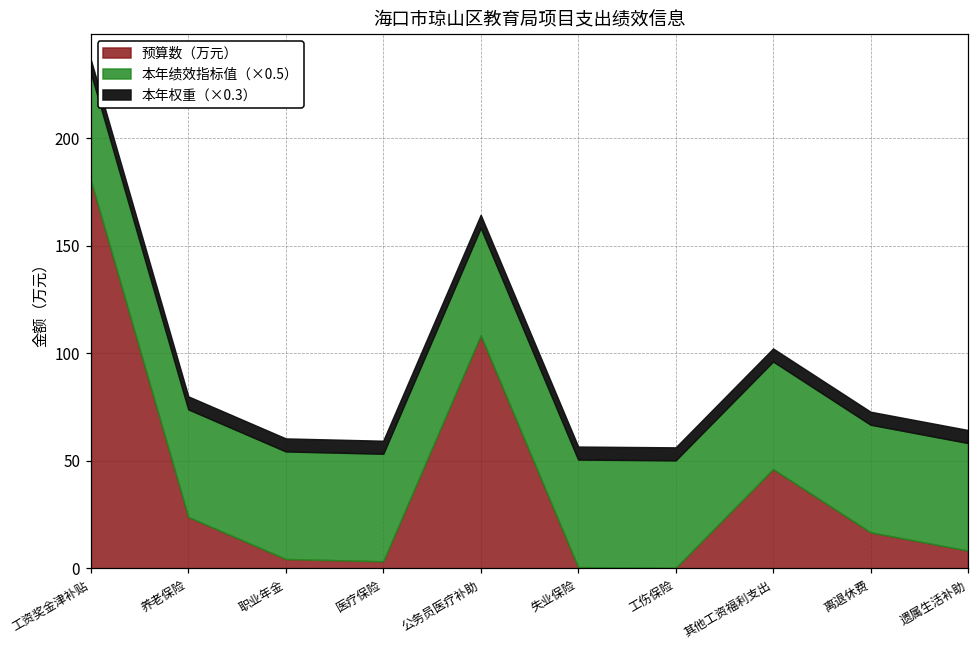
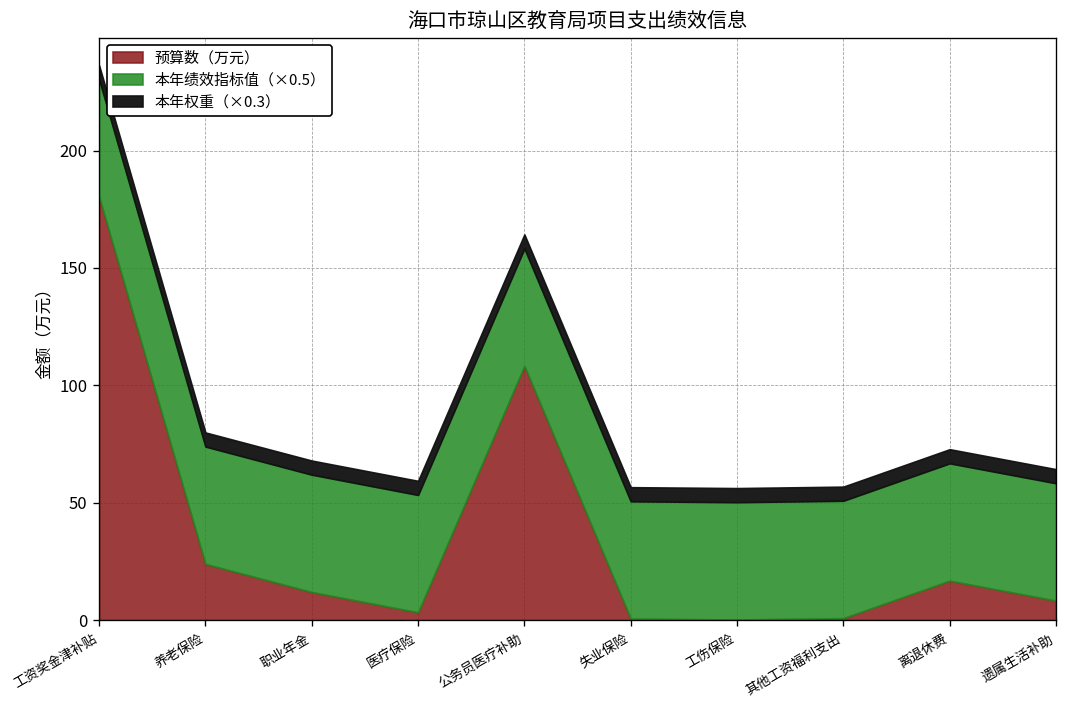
  {
    "预算数（万元）": {
      "工资奖金津补贴": 180,
      "养老保险": 24,
-     "职业年金": 4,
+     "职业年金": 12,
      "医疗保险": 3,
      "公务员医疗补助": 108,
-     "其他工资福利支出": 46,
+     "其他工资福利支出": 1,
      "离退休费": 17,
      "遗属生活补助": 8
    },
    "本年绩效指标值（×0.5）": {
      "工资奖金津补贴": 50,
      "养老保险": 50,
      "职业年金": 50,
      "医疗保险": 50,
      "公务员医疗补助": 50,
      "失业保险": 50,
      "工伤保险": 50,
      "其他工资福利支出": 50,
      "离退休费": 50,
      "遗属生活补助": 50
    },
    "本年权重（×0.3）": {
      "工资奖金津补贴": 6,
      "养老保险": 6,
      "职业年金": 6,
      "医疗保险": 6,
      "公务员医疗补助": 6,
      "失业保险": 6,
      "工伤保险": 6,
      "其他工资福利支出": 6,
      "离退休费": 6,
      "遗属生活补助": 6
    }
  }
